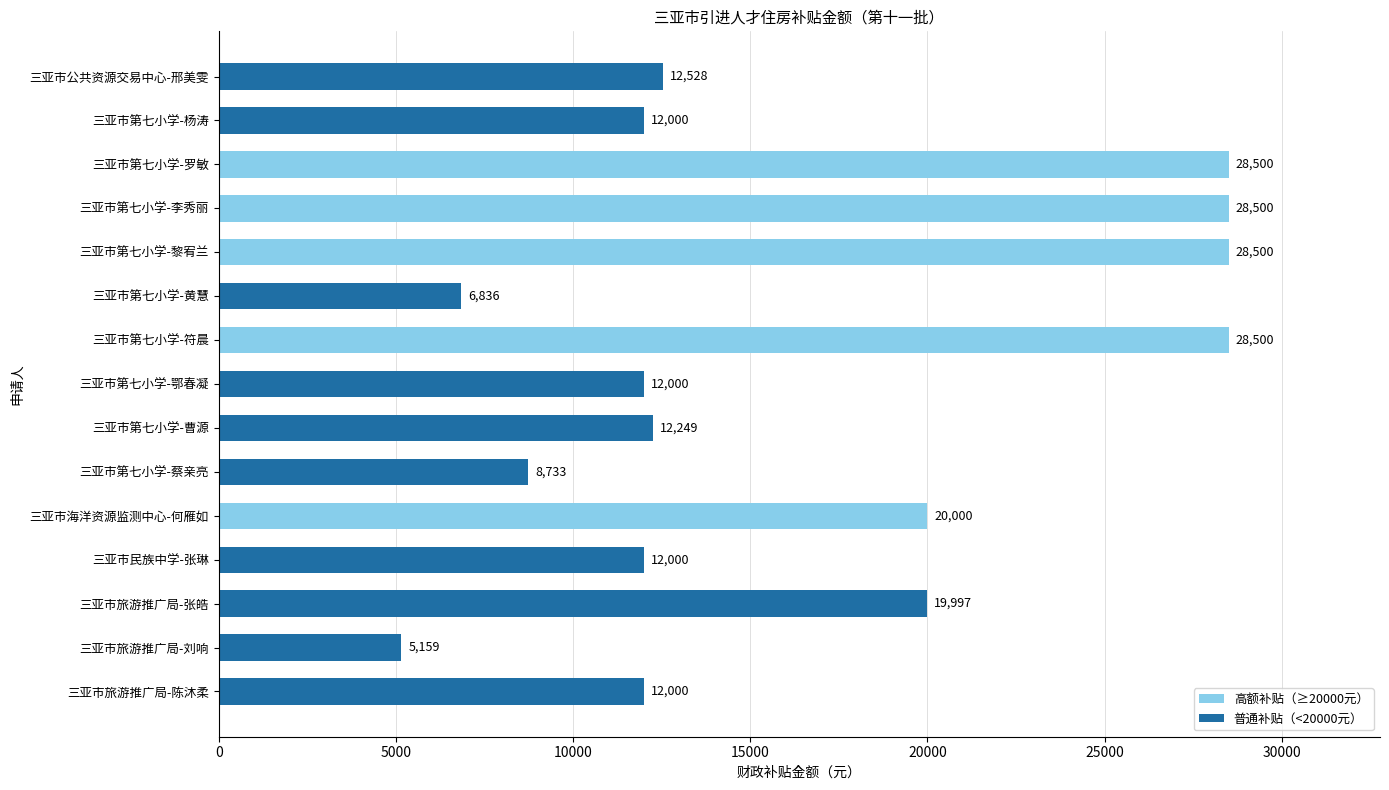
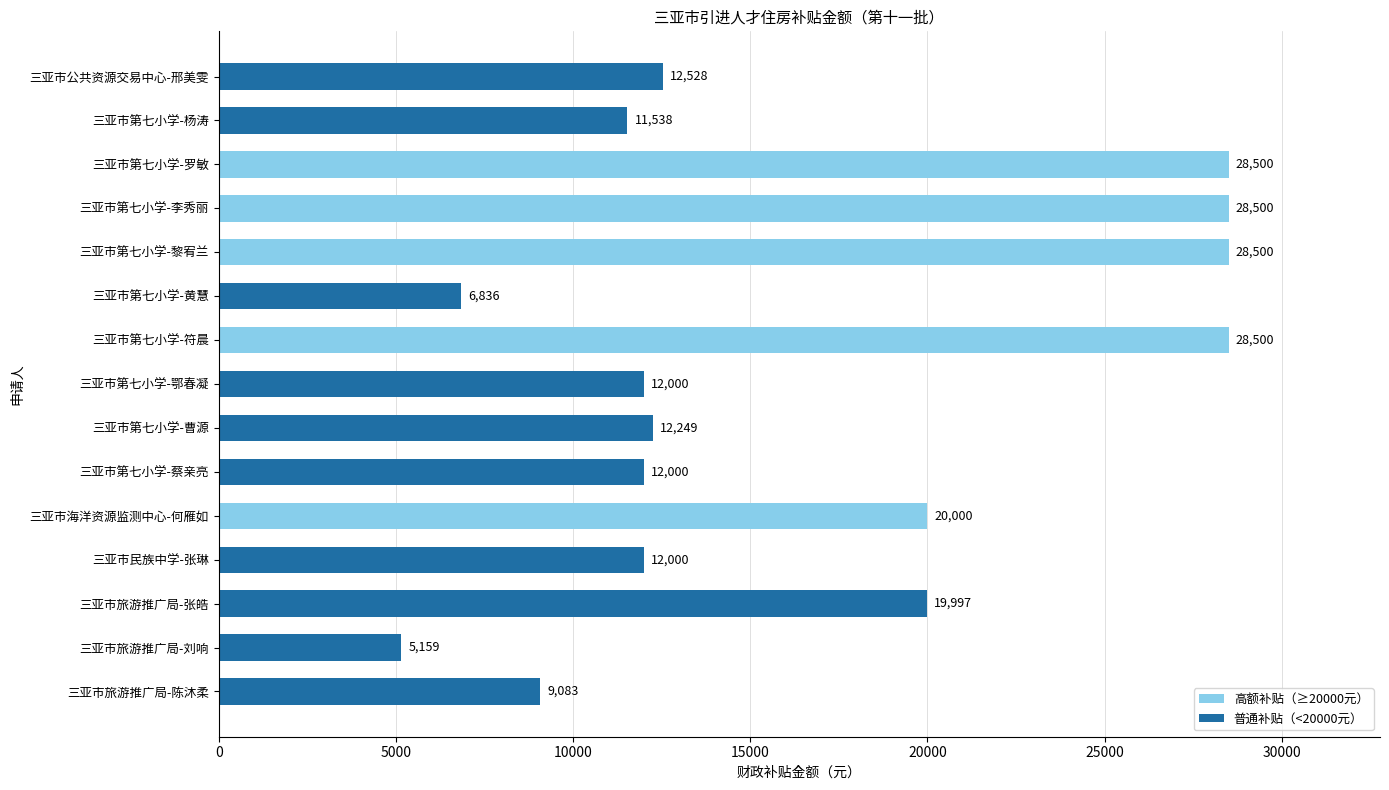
  {
    "三亚市公共资源交易中心-邢美雯": "12,528",
-   "三亚市第七小学-杨涛": "12,000",
+   "三亚市第七小学-杨涛": "11,538",
    "三亚市第七小学-罗敏": "28,500",
    "三亚市第七小学-李秀丽": "28,500",
    "三亚市第七小学-黎宥兰": "28,500",
    "三亚市第七小学-黄慧": "6,836",
    "三亚市第七小学-符晨": "28,500",
    "三亚市第七小学-鄂春凝": "12,000",
    "三亚市第七小学-曹源": "12,249",
-   "三亚市第七小学-蔡亲亮": "8,733",
+   "三亚市第七小学-蔡亲亮": "12,000",
    "三亚市海洋资源监测中心-何雁如": "20,000",
    "三亚市民族中学-张琳": "12,000",
    "三亚市旅游推广局-张皓": "19,997",
    "三亚市旅游推广局-刘响": "5,159",
-   "三亚市旅游推广局-陈沐柔": "12,000"
+   "三亚市旅游推广局-陈沐柔": "9,083"
  }
